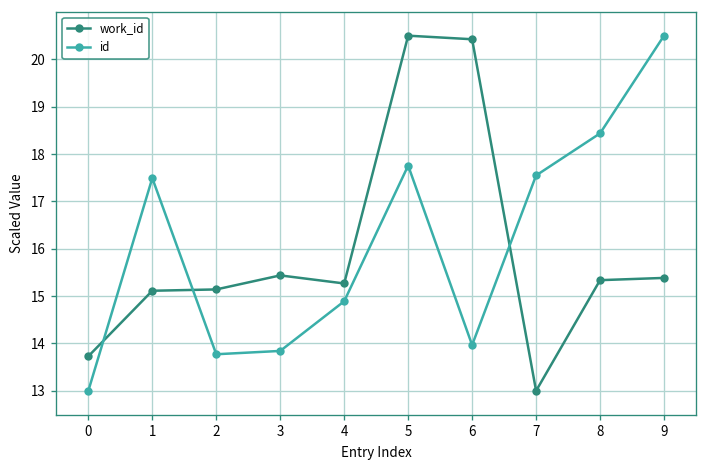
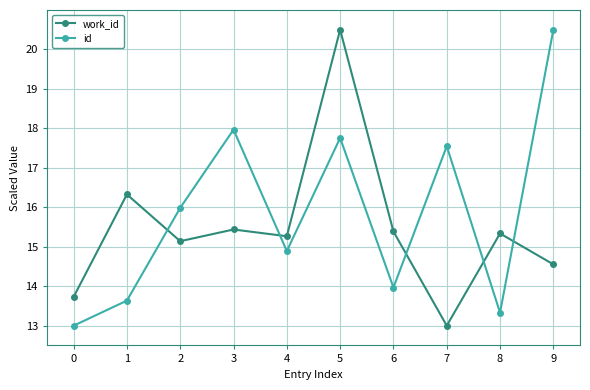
  {
    "work_id": {
      "0": 13.7,
-     "1": 15.1,
+     "1": 16.3,
      "2": 15.1,
      "3": 15.4,
      "4": 15.3,
      "5": 20.5,
-     "6": 20.4,
+     "6": 15.4,
      "7": 13.0,
      "8": 15.3,
-     "9": 15.4
+     "9": 14.6
    },
    "id": {
      "0": 13.0,
-     "1": 17.5,
-     "2": 13.8,
-     "3": 13.8,
+     "1": 13.6,
+     "2": 16.0,
+     "3": 18.0,
      "4": 14.9,
      "5": 17.8,
      "6": 14.0,
      "7": 17.5,
-     "8": 18.4,
+     "8": 13.3,
      "9": 20.5
    }
  }
